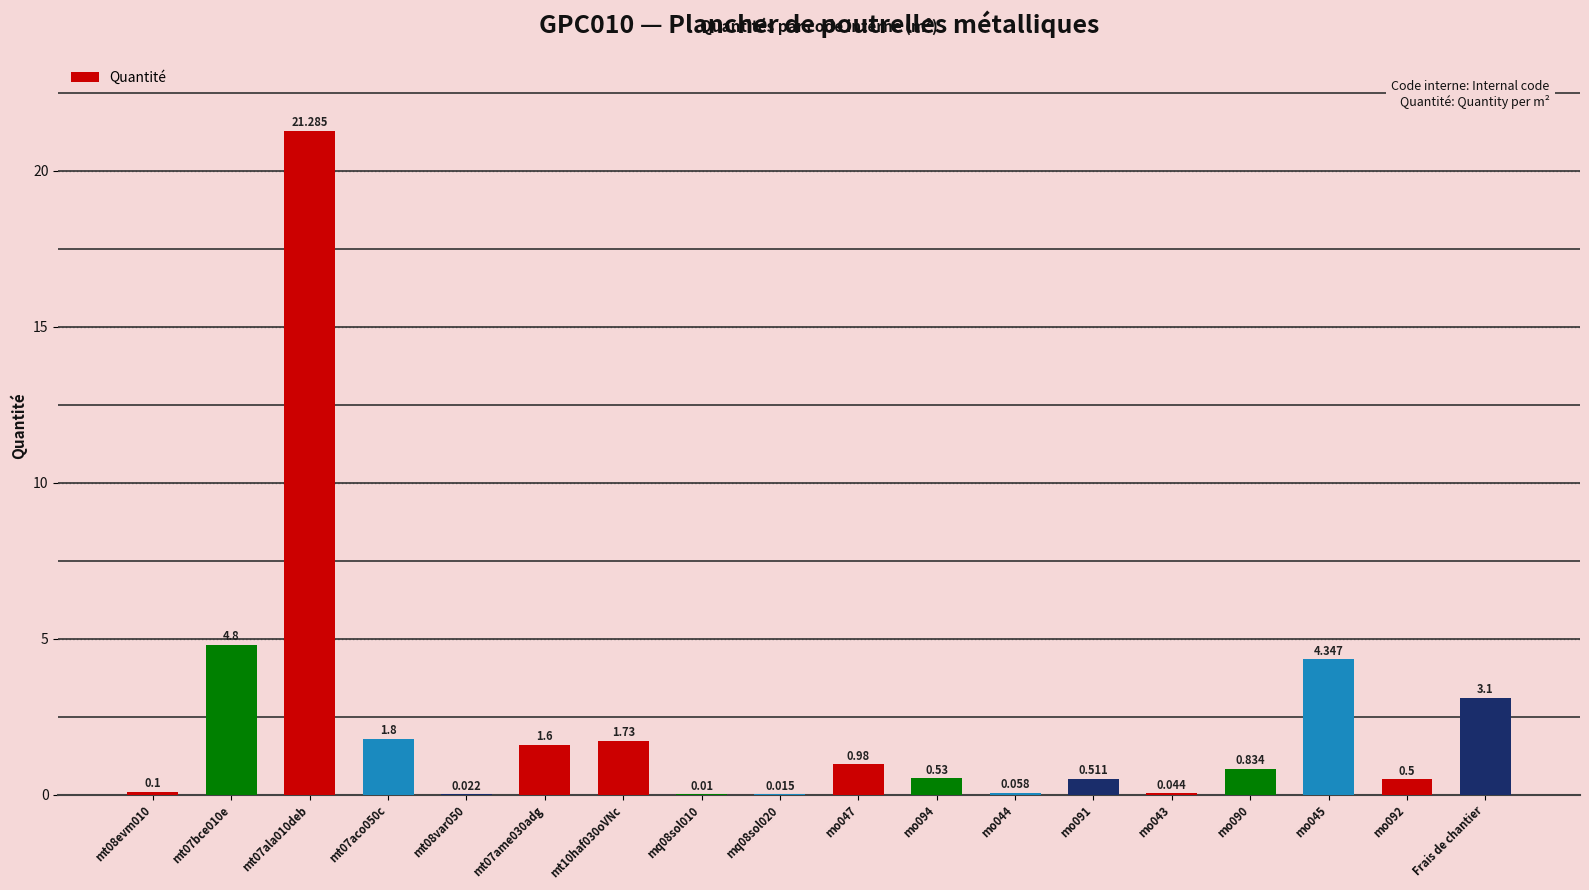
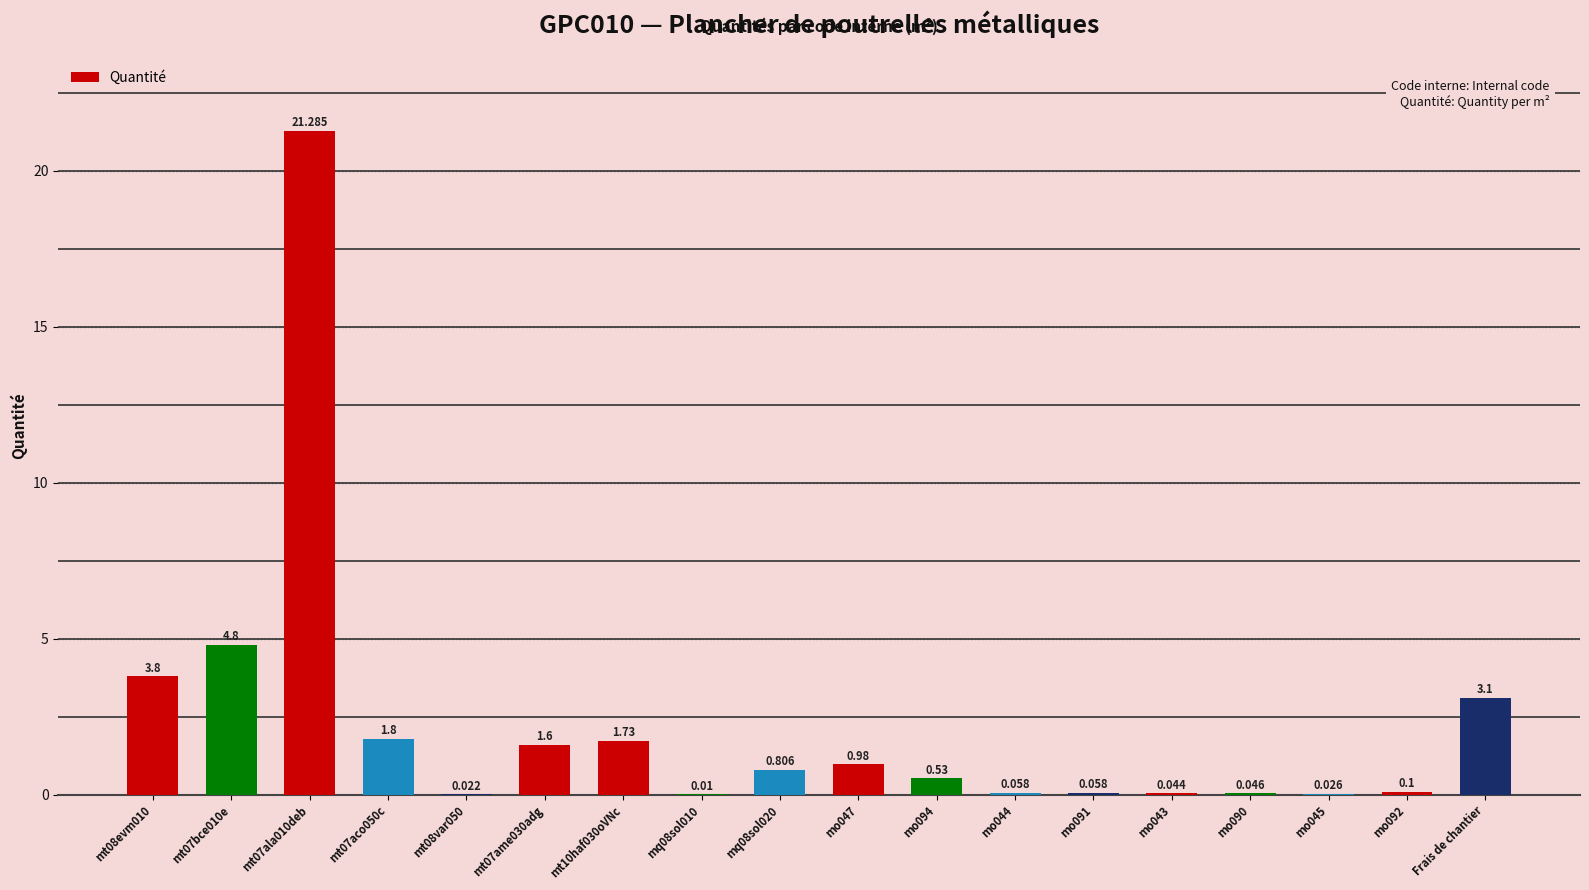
  {
-   "mt08evm010": 0.1,
+   "mt08evm010": 3.8,
    "mt07bce010e": 4.8,
    "mt07ala010deb": 21.285,
    "mt07aco050c": 1.8,
    "mt08var050": 0.022,
    "mt07ame030adg": 1.6,
    "mt10haf030oVNc": 1.73,
    "mq08sol010": 0.01,
-   "mq08sol020": 0.015,
+   "mq08sol020": 0.806,
    "mo047": 0.98,
    "mo094": 0.53,
    "mo044": 0.058,
-   "mo091": 0.511,
+   "mo091": 0.058,
    "mo043": 0.044,
-   "mo090": 0.834,
-   "mo045": 4.347,
-   "mo092": 0.5,
+   "mo090": 0.046,
+   "mo045": 0.026,
+   "mo092": 0.1,
    "Frais de chantier": 3.1
  }
